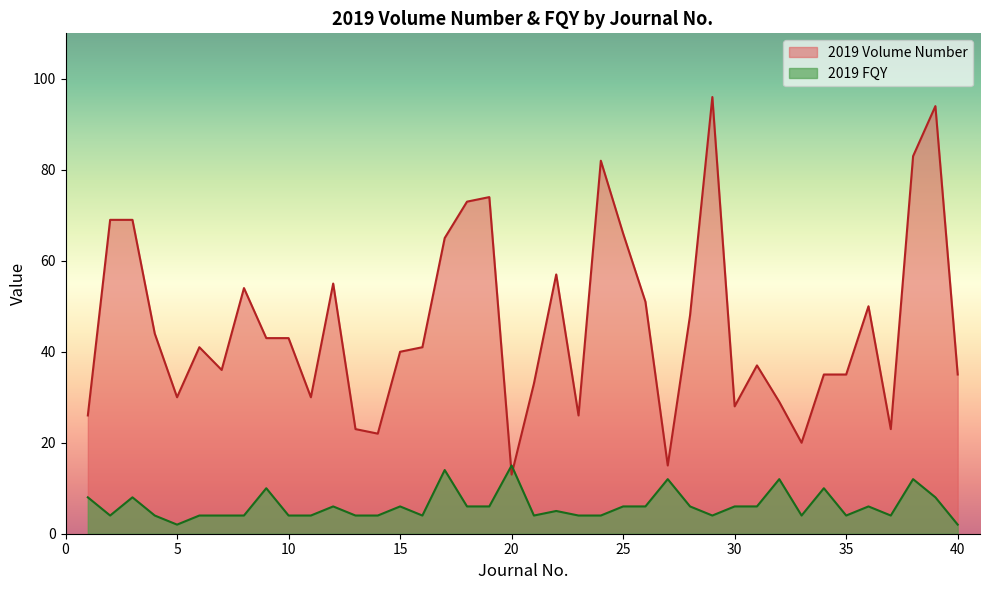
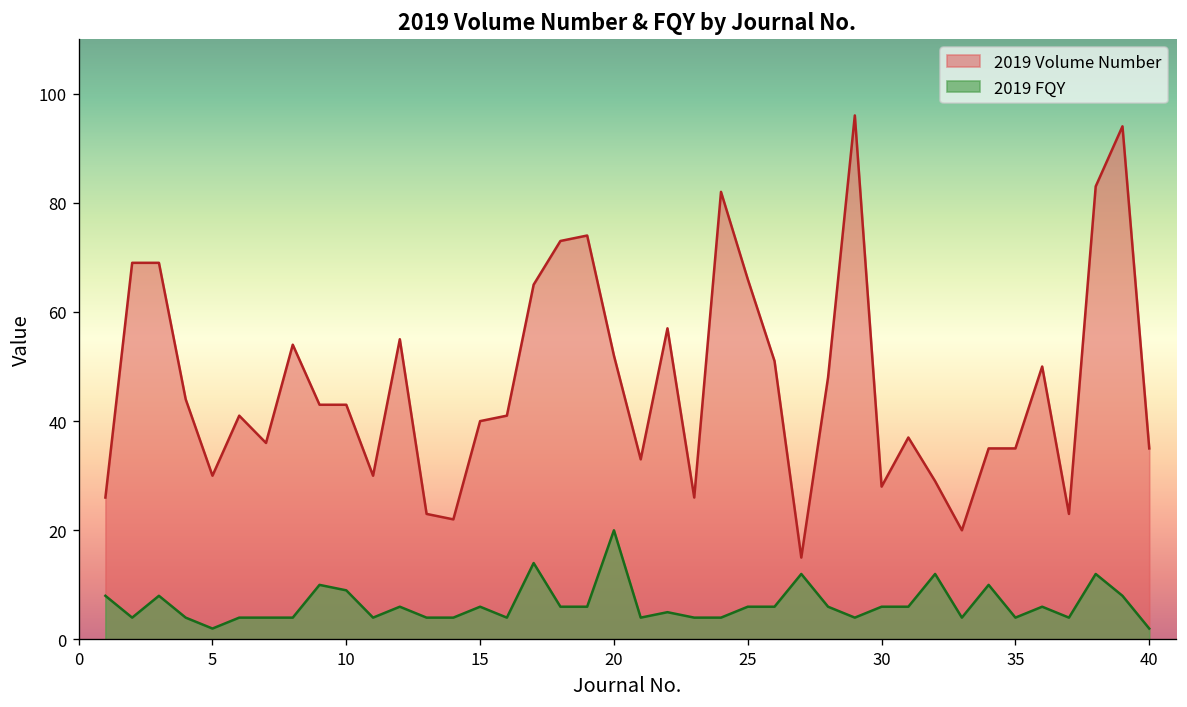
  {
    "2019 Volume Number": {
      "5": 30,
      "10": 43,
      "15": 40,
-     "20": 13,
+     "20": 52,
      "25": 66,
      "30": 28,
      "35": 35,
      "40": 35
    },
    "2019 FQY": {
      "5": 2,
-     "10": 4,
+     "10": 9,
      "15": 6,
-     "20": 15,
+     "20": 20,
      "25": 6,
      "30": 6,
      "35": 4,
      "40": 2
    }
  }
